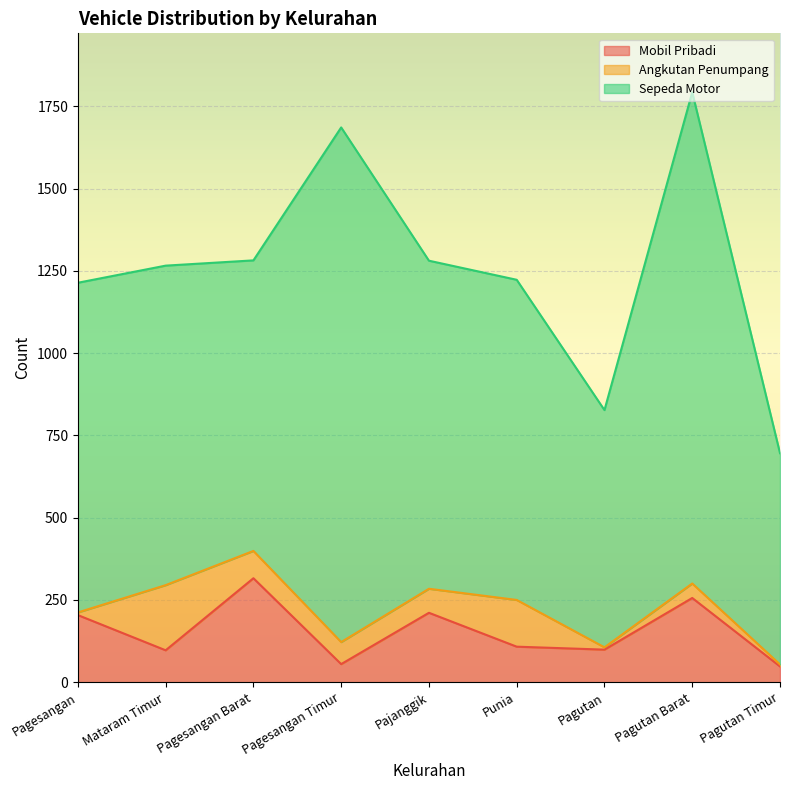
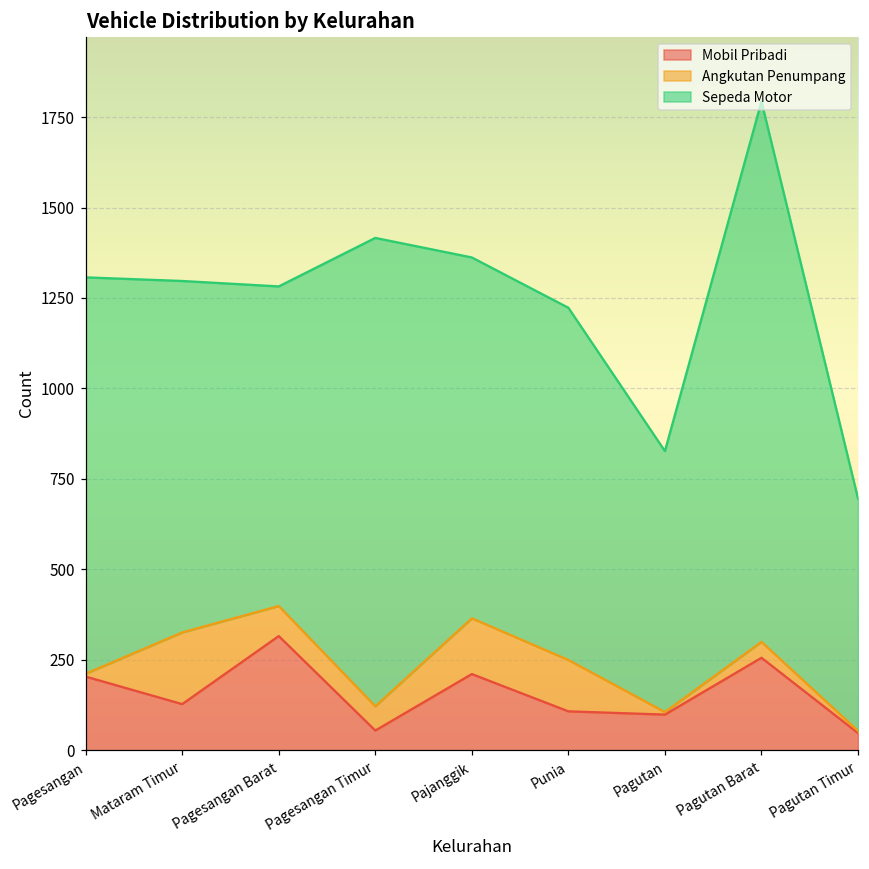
  {
    "Mobil Pribadi": {
      "Pagesangan": 200,
-     "Mataram Timur": 100,
+     "Mataram Timur": 130,
      "Pagesangan Barat": 320,
      "Pagesangan Timur": 60,
      "Pajanggik": 210,
      "Punia": 110,
      "Pagutan Barat": 260
    },
    "Angkutan Penumpang": {
      "Pagesangan": 10,
      "Mataram Timur": 200,
      "Pagesangan Barat": 80,
      "Pagesangan Timur": 70,
-     "Pajanggik": 70,
+     "Pajanggik": 150,
      "Punia": 140,
      "Pagutan Barat": 40
    },
    "Sepeda Motor": {
-     "Pagesangan": 1000,
+     "Pagesangan": 1100,
      "Mataram Timur": 970,
      "Pagesangan Barat": 880,
-     "Pagesangan Timur": 1560,
+     "Pagesangan Timur": 1290,
      "Pajanggik": 1000,
      "Punia": 970,
      "Pagutan": 720,
      "Pagutan Timur": 640
    }
  }
